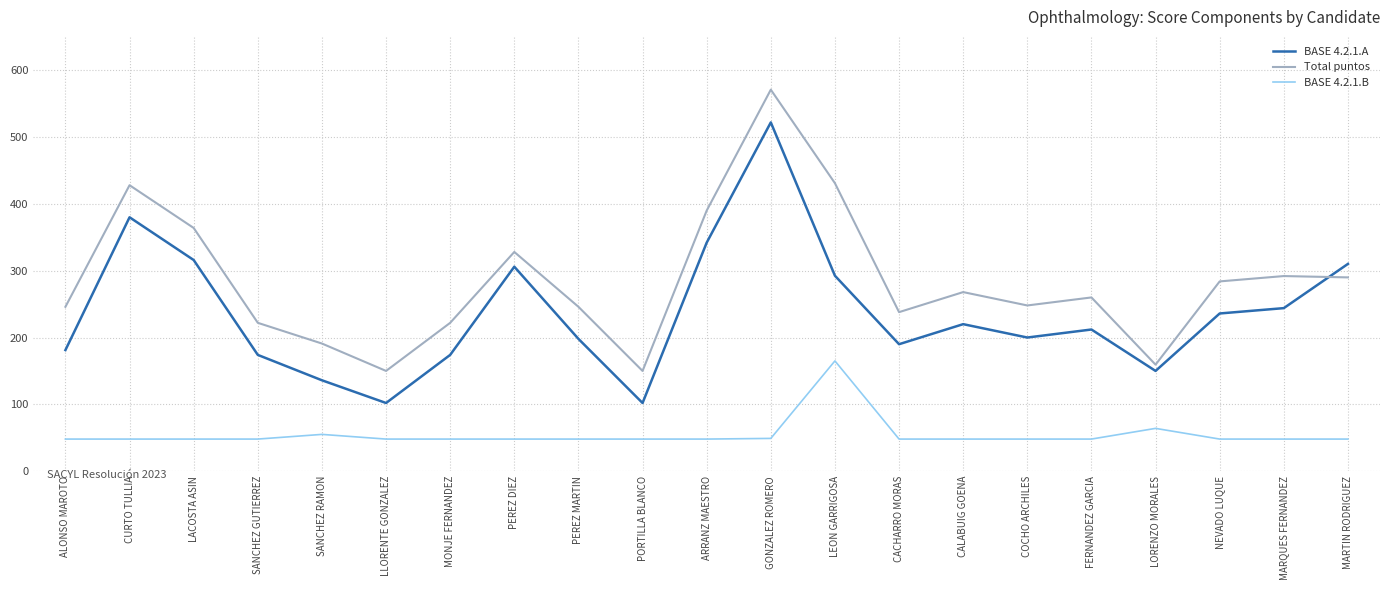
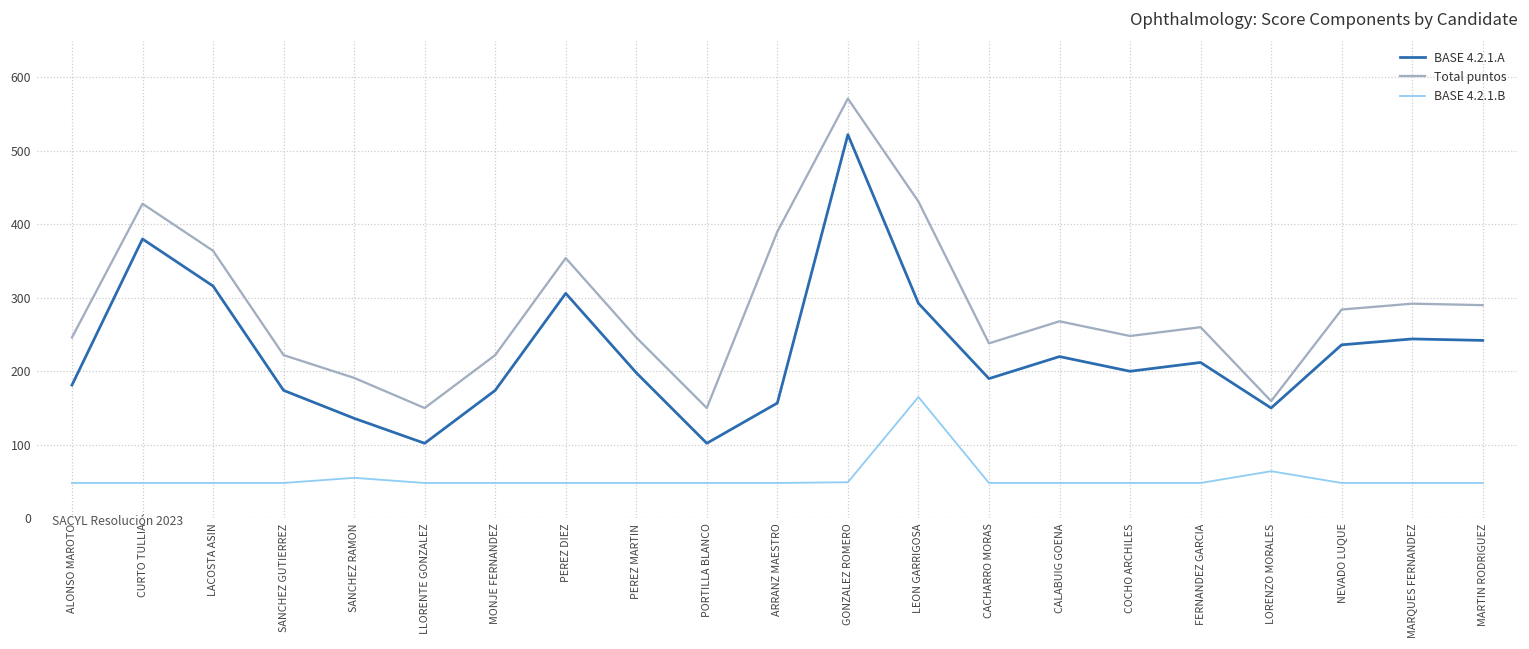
  {
    "BASE 4.2.1.A": {
      "ALONSO MAROTO": 180,
      "CURTO TULLIA": 380,
      "LACOSTA ASIN": 320,
      "SANCHEZ GUTIERREZ": 170,
      "SANCHEZ RAMON": 140,
      "LLORENTE GONZALEZ": 100,
      "MONJE FERNANDEZ": 170,
      "PEREZ DIEZ": 310,
      "PEREZ MARTIN": 200,
      "PORTILLA BLANCO": 100,
-     "ARRANZ MAESTRO": 340,
+     "ARRANZ MAESTRO": 160,
      "GONZALEZ ROMERO": 520,
      "LEON GARRIGOSA": 290,
      "CACHARRO MORAS": 190,
      "CALABUIG GOENA": 220,
      "COCHO ARCHILES": 200,
      "FERNANDEZ GARCIA": 210,
      "LORENZO MORALES": 150,
      "NEVADO LUQUE": 240,
      "MARQUES FERNANDEZ": 240,
-     "MARTIN RODRIGUEZ": 310
+     "MARTIN RODRIGUEZ": 240
    },
    "Total puntos": {
      "ALONSO MAROTO": 250,
      "CURTO TULLIA": 430,
      "LACOSTA ASIN": 360,
      "SANCHEZ GUTIERREZ": 220,
      "SANCHEZ RAMON": 190,
      "LLORENTE GONZALEZ": 150,
      "MONJE FERNANDEZ": 220,
-     "PEREZ DIEZ": 330,
+     "PEREZ DIEZ": 350,
      "PEREZ MARTIN": 250,
      "PORTILLA BLANCO": 150,
      "ARRANZ MAESTRO": 390,
      "GONZALEZ ROMERO": 570,
      "LEON GARRIGOSA": 430,
      "CACHARRO MORAS": 240,
      "CALABUIG GOENA": 270,
      "COCHO ARCHILES": 250,
      "FERNANDEZ GARCIA": 260,
      "LORENZO MORALES": 160,
      "NEVADO LUQUE": 280,
      "MARQUES FERNANDEZ": 290,
      "MARTIN RODRIGUEZ": 290
    },
    "BASE 4.2.1.B": {
      "ALONSO MAROTO": 50,
      "CURTO TULLIA": 50,
      "LACOSTA ASIN": 50,
      "SANCHEZ GUTIERREZ": 50,
      "SANCHEZ RAMON": 60,
      "LLORENTE GONZALEZ": 50,
      "MONJE FERNANDEZ": 50,
      "PEREZ DIEZ": 50,
      "PEREZ MARTIN": 50,
      "PORTILLA BLANCO": 50,
      "ARRANZ MAESTRO": 50,
      "GONZALEZ ROMERO": 50,
      "LEON GARRIGOSA": 170,
      "CACHARRO MORAS": 50,
      "CALABUIG GOENA": 50,
      "COCHO ARCHILES": 50,
      "FERNANDEZ GARCIA": 50,
      "LORENZO MORALES": 60,
      "NEVADO LUQUE": 50,
      "MARQUES FERNANDEZ": 50,
      "MARTIN RODRIGUEZ": 50
    }
  }
